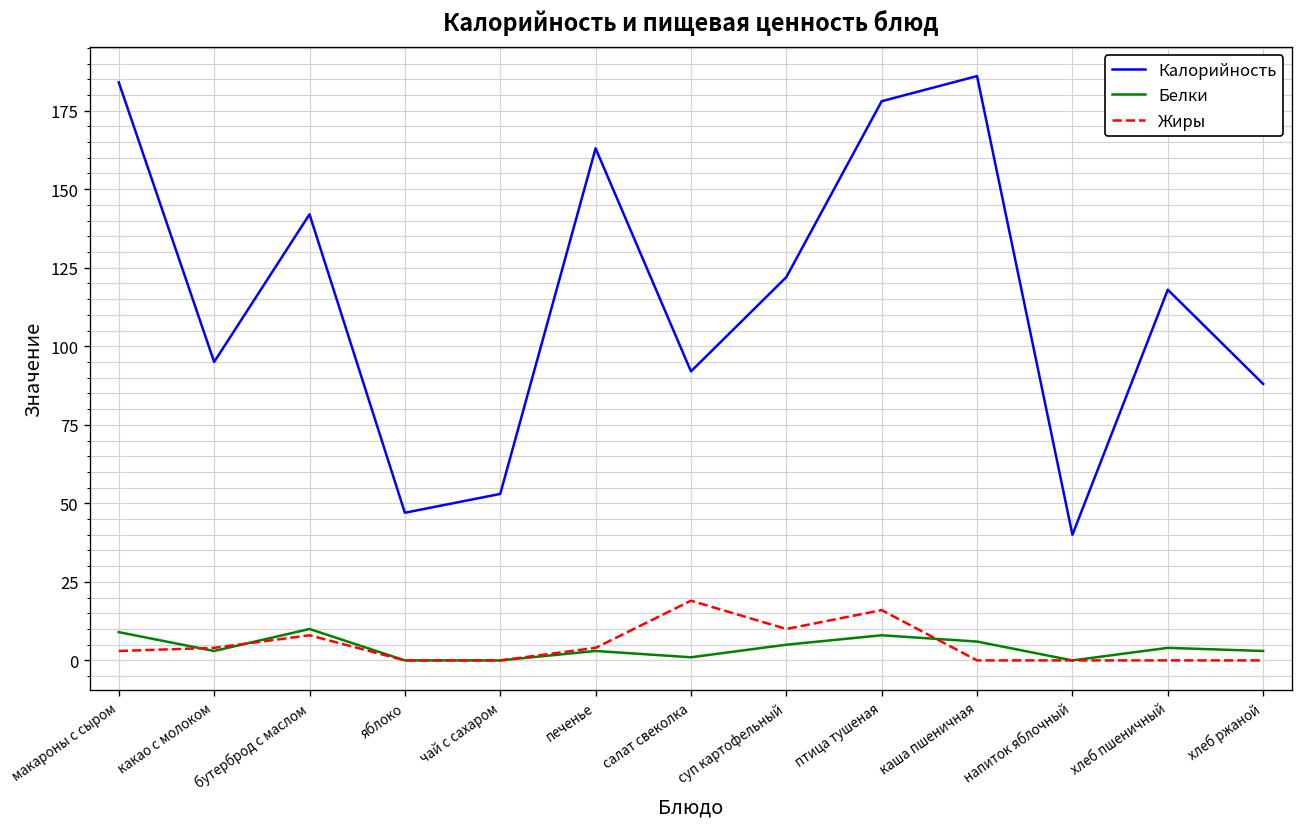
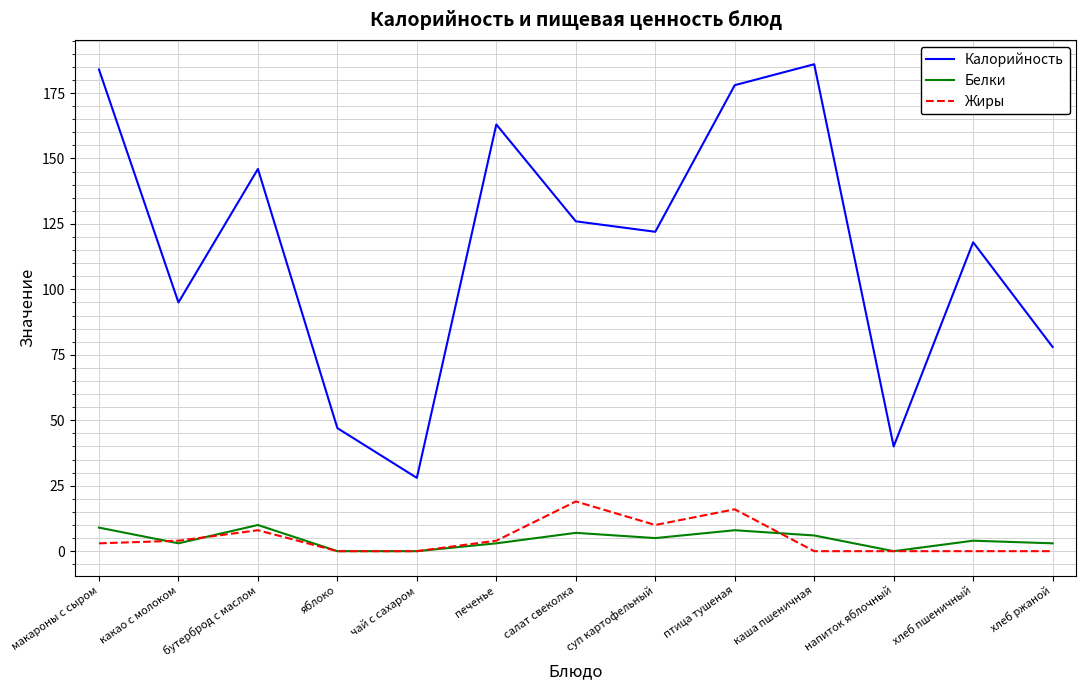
  {
    "Калорийность": {
      "макароны с сыром": 184,
      "какао с молоком": 95,
-     "бутерброд с маслом": 142,
+     "бутерброд с маслом": 146,
      "яблоко": 47,
-     "чай с сахаром": 53,
+     "чай с сахаром": 28,
      "печенье": 163,
-     "салат свеколка": 92,
+     "салат свеколка": 126,
      "суп картофельный": 122,
      "птица тушеная": 178,
      "каша пшеничная": 186,
      "напиток яблочный": 40,
      "хлеб пшеничный": 118,
-     "хлеб ржаной": 88
+     "хлеб ржаной": 78
    },
    "Белки": {
      "макароны с сыром": 9,
      "какао с молоком": 3,
      "бутерброд с маслом": 10,
      "печенье": 3,
-     "салат свеколка": 1,
+     "салат свеколка": 7,
      "суп картофельный": 5,
      "птица тушеная": 8,
      "каша пшеничная": 6,
      "хлеб пшеничный": 4,
      "хлеб ржаной": 3
    },
    "Жиры": {
      "макароны с сыром": 3,
      "какао с молоком": 4,
      "бутерброд с маслом": 8,
      "печенье": 4,
      "салат свеколка": 19,
      "суп картофельный": 10,
      "птица тушеная": 16,
      "каша пшеничная": 0,
      "хлеб пшеничный": 0,
      "хлеб ржаной": 0
    }
  }
